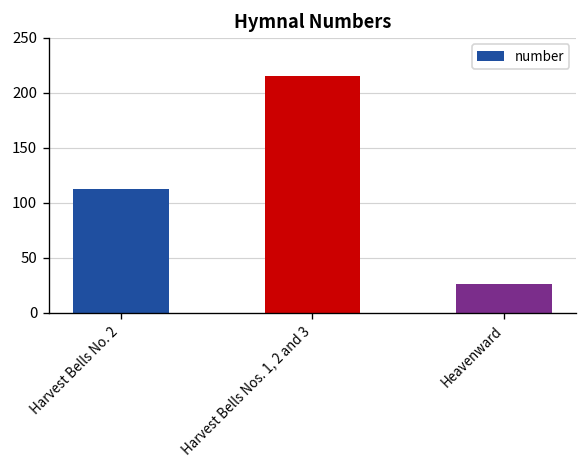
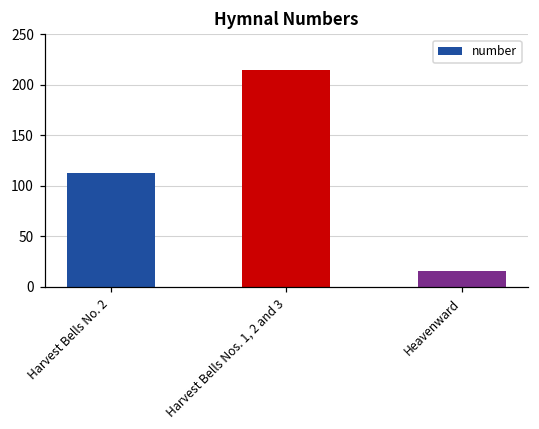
  {
    "Harvest Bells No. 2": 110,
    "Harvest Bells Nos. 1, 2 and 3": 220,
-   "Heavenward": 30
+   "Heavenward": 20
  }
